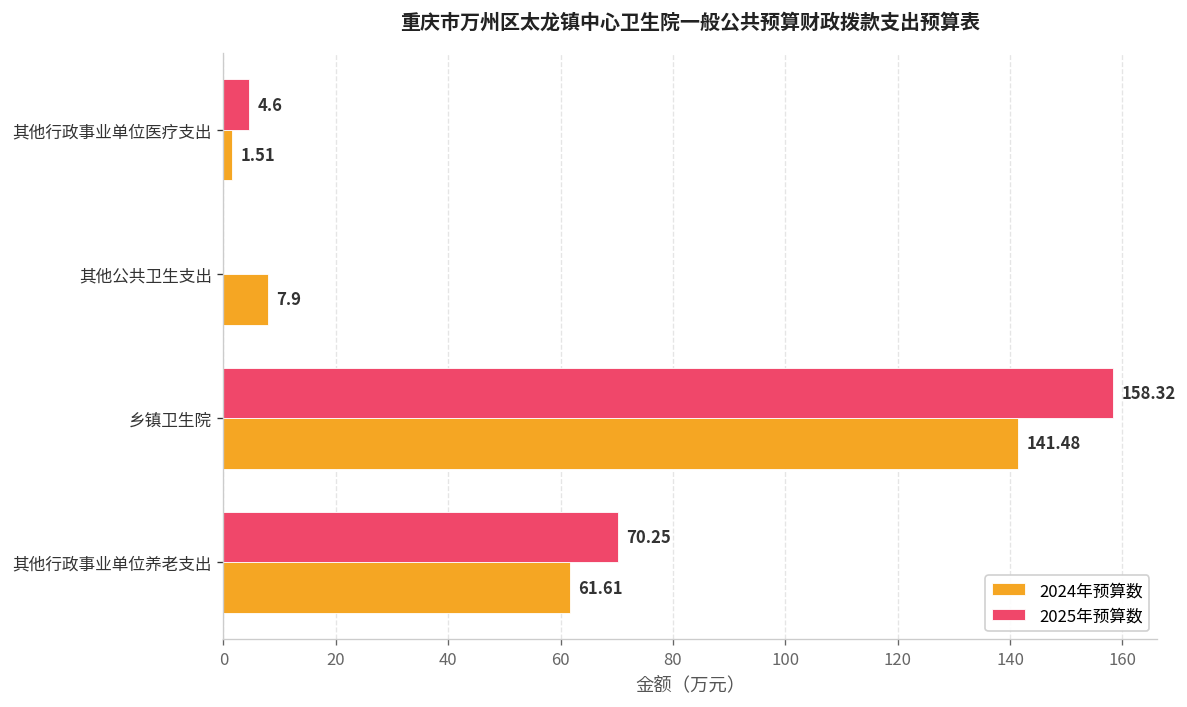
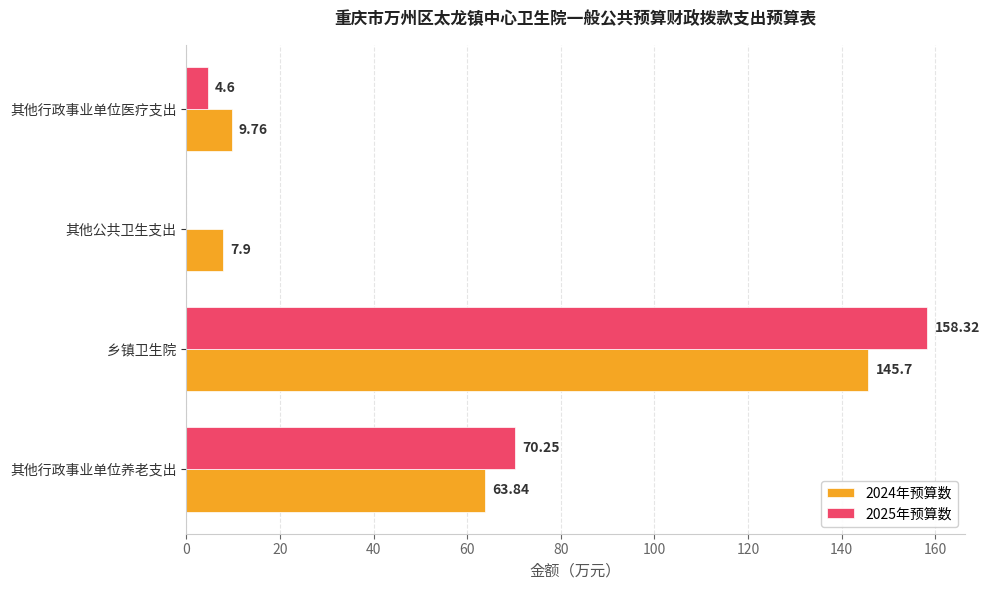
  {
    "2024年预算数": {
-     "其他行政事业单位医疗支出": 1.51,
+     "其他行政事业单位医疗支出": 9.76,
      "其他公共卫生支出": 7.9,
-     "乡镇卫生院": 141.48,
-     "其他行政事业单位养老支出": 61.61
+     "乡镇卫生院": 145.7,
+     "其他行政事业单位养老支出": 63.84
    },
    "2025年预算数": {
      "其他行政事业单位医疗支出": 4.6,
      "乡镇卫生院": 158.32,
      "其他行政事业单位养老支出": 70.25
    }
  }
